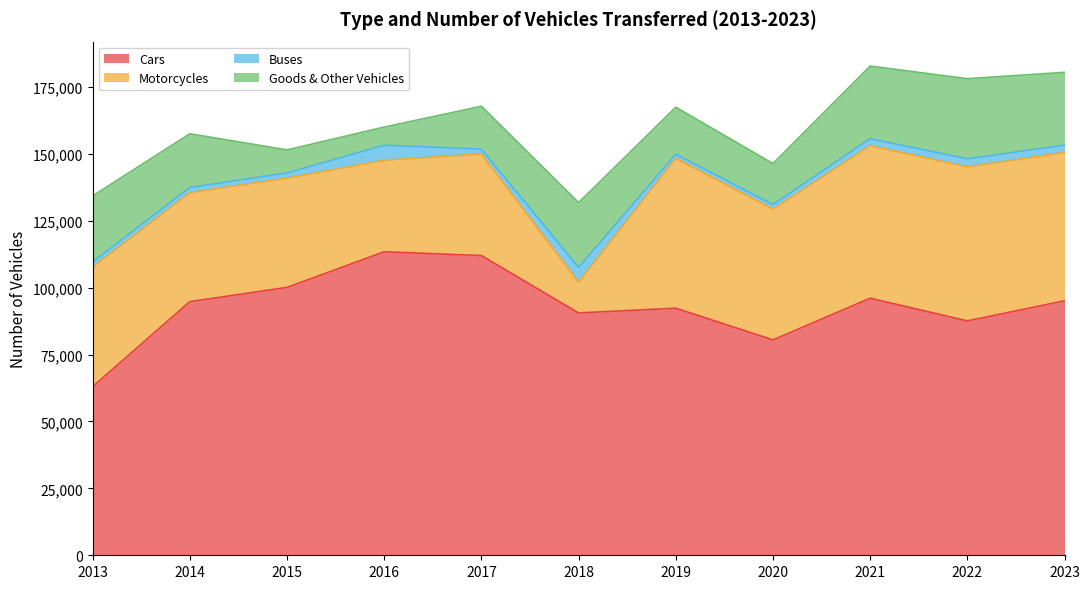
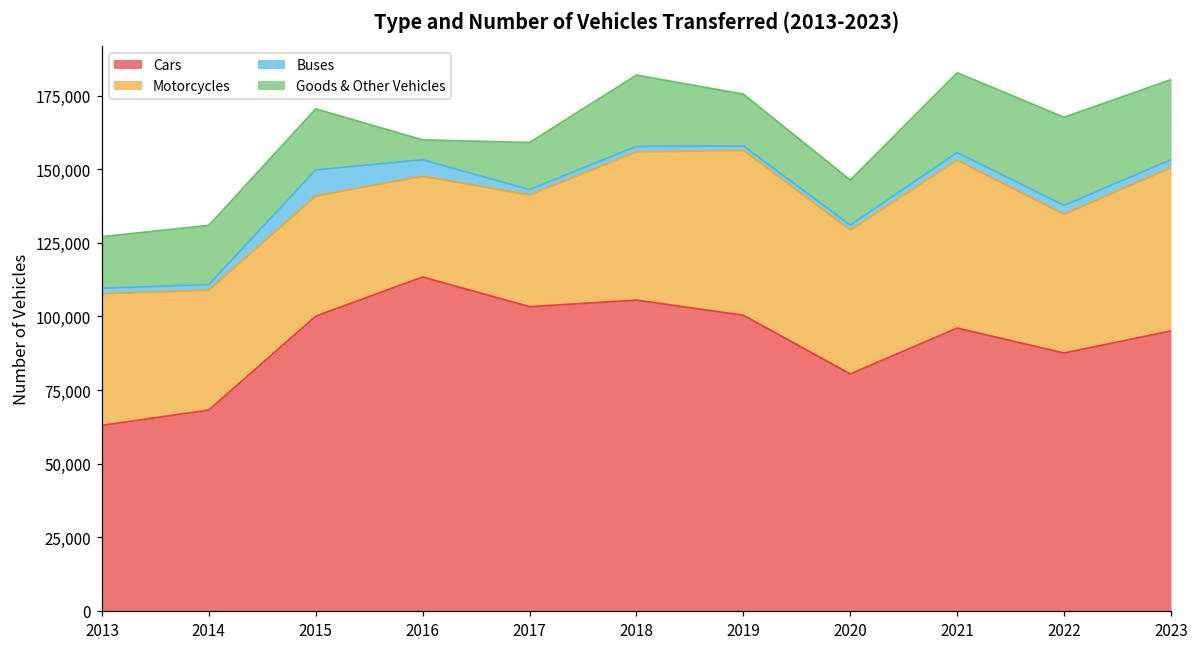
  {
    "Cars": {
      "2013": "63,000",
-     "2014": "95,000",
+     "2014": "68,000",
      "2015": "100,000",
      "2016": "113,000",
-     "2017": "112,000",
-     "2018": "91,000",
-     "2019": "92,000",
+     "2017": "103,000",
+     "2018": "106,000",
+     "2019": "100,000",
      "2020": "80,000",
      "2021": "96,000",
      "2022": "88,000",
      "2023": "95,000"
    },
    "Motorcycles": {
      "2013": "45,000",
      "2014": "41,000",
      "2015": "41,000",
      "2016": "34,000",
      "2017": "38,000",
-     "2018": "12,000",
+     "2018": "50,000",
      "2019": "56,000",
      "2020": "49,000",
      "2021": "57,000",
-     "2022": "58,000",
+     "2022": "47,000",
      "2023": "55,000"
    },
    "Buses": {
      "2013": "2,000",
      "2014": "2,000",
-     "2015": "2,000",
+     "2015": "9,000",
      "2016": "6,000",
      "2017": "2,000",
-     "2018": "5,000",
+     "2018": "2,000",
      "2019": "2,000",
      "2020": "2,000",
      "2021": "3,000",
      "2022": "3,000",
      "2023": "3,000"
    },
    "Goods & Other Vehicles": {
-     "2013": "25,000",
+     "2013": "18,000",
      "2014": "20,000",
-     "2015": "9,000",
+     "2015": "21,000",
      "2016": "7,000",
      "2017": "16,000",
      "2018": "24,000",
      "2019": "18,000",
      "2020": "15,000",
      "2021": "27,000",
      "2022": "30,000",
      "2023": "27,000"
    }
  }
